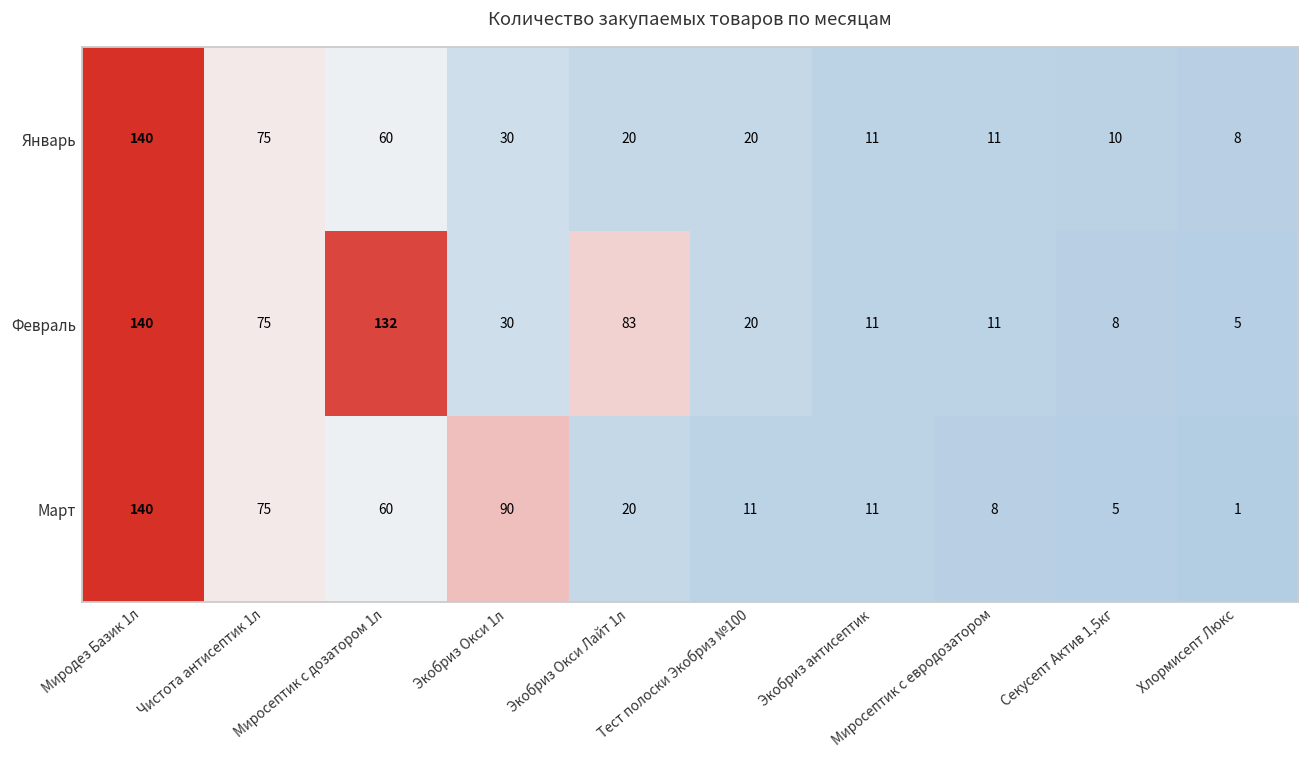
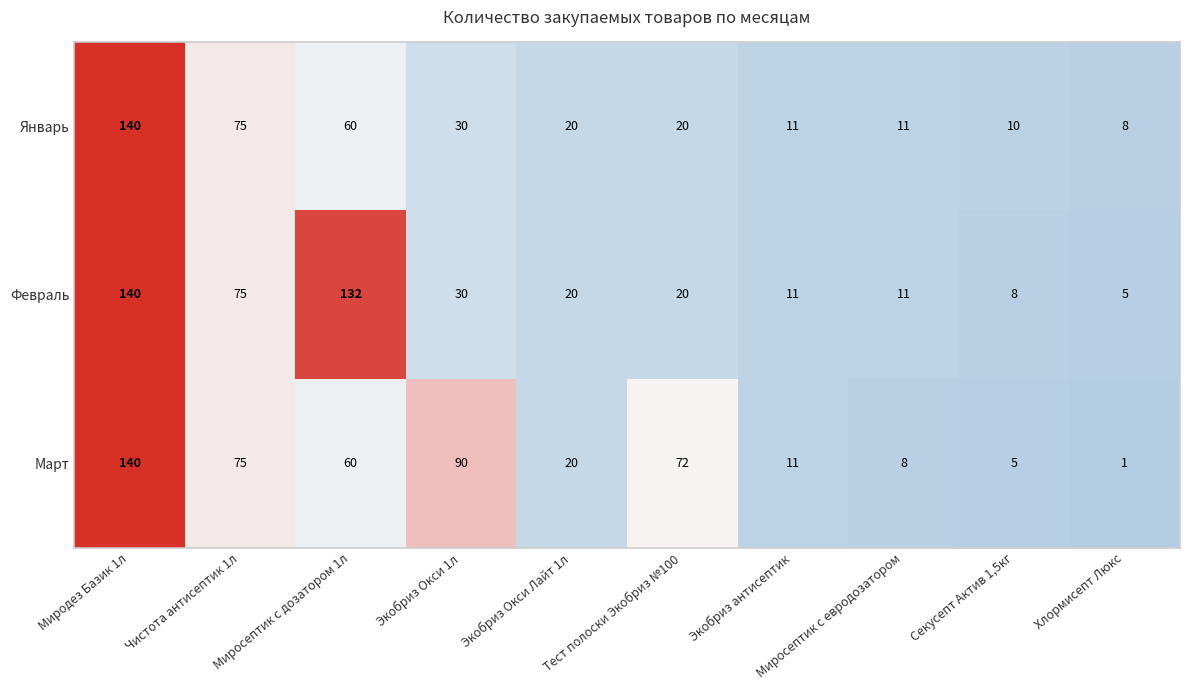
  {
    "Январь": {
      "Миродез Базик 1л": 140,
      "Чистота антисептик 1л": 75,
      "Миросептик с дозатором 1л": 60,
      "Экобриз Окси 1л": 30,
      "Экобриз Окси Лайт 1л": 20,
      "Тест полоски Экобриз №100": 20,
      "Экобриз антисептик": 11,
      "Миросептик с евродозатором": 11,
      "Секусепт Актив 1,5кг": 10,
      "Хлормисепт Люкс": 8
    },
    "Февраль": {
      "Миродез Базик 1л": 140,
      "Чистота антисептик 1л": 75,
      "Миросептик с дозатором 1л": 132,
      "Экобриз Окси 1л": 30,
-     "Экобриз Окси Лайт 1л": 83,
+     "Экобриз Окси Лайт 1л": 20,
      "Тест полоски Экобриз №100": 20,
      "Экобриз антисептик": 11,
      "Миросептик с евродозатором": 11,
      "Секусепт Актив 1,5кг": 8,
      "Хлормисепт Люкс": 5
    },
    "Март": {
      "Миродез Базик 1л": 140,
      "Чистота антисептик 1л": 75,
      "Миросептик с дозатором 1л": 60,
      "Экобриз Окси 1л": 90,
      "Экобриз Окси Лайт 1л": 20,
-     "Тест полоски Экобриз №100": 11,
+     "Тест полоски Экобриз №100": 72,
      "Экобриз антисептик": 11,
      "Миросептик с евродозатором": 8,
      "Секусепт Актив 1,5кг": 5,
      "Хлормисепт Люкс": 1
    }
  }
